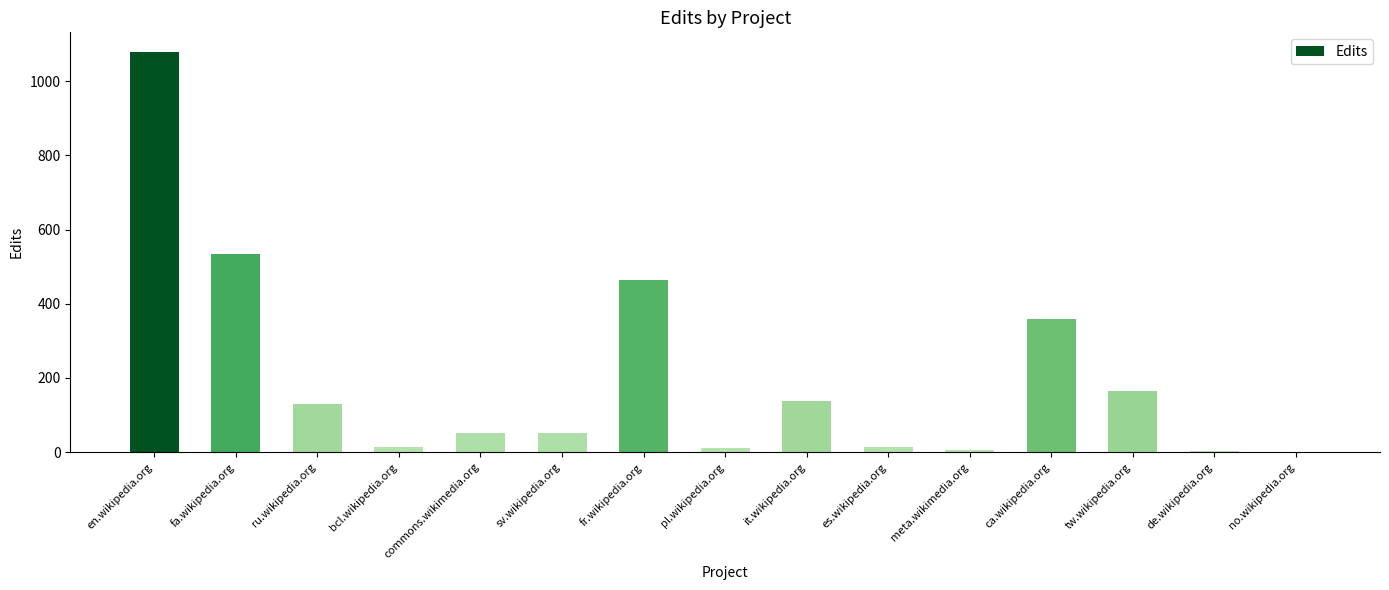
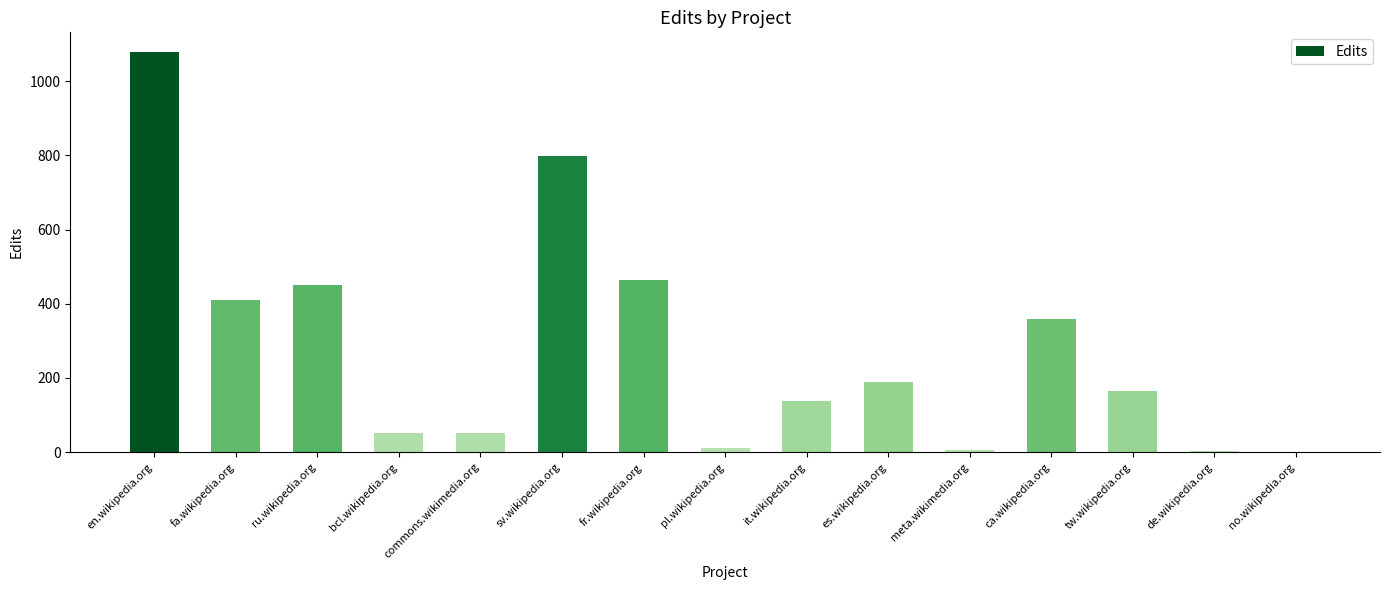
  {
    "en.wikipedia.org": 1080,
-   "fa.wikipedia.org": 540,
-   "ru.wikipedia.org": 130,
-   "bcl.wikipedia.org": 10,
+   "fa.wikipedia.org": 410,
+   "ru.wikipedia.org": 450,
+   "bcl.wikipedia.org": 50,
    "commons.wikimedia.org": 50,
-   "sv.wikipedia.org": 50,
+   "sv.wikipedia.org": 800,
    "fr.wikipedia.org": 460,
    "pl.wikipedia.org": 10,
    "it.wikipedia.org": 140,
-   "es.wikipedia.org": 10,
+   "es.wikipedia.org": 190,
    "ca.wikipedia.org": 360,
    "tw.wikipedia.org": 170
  }
